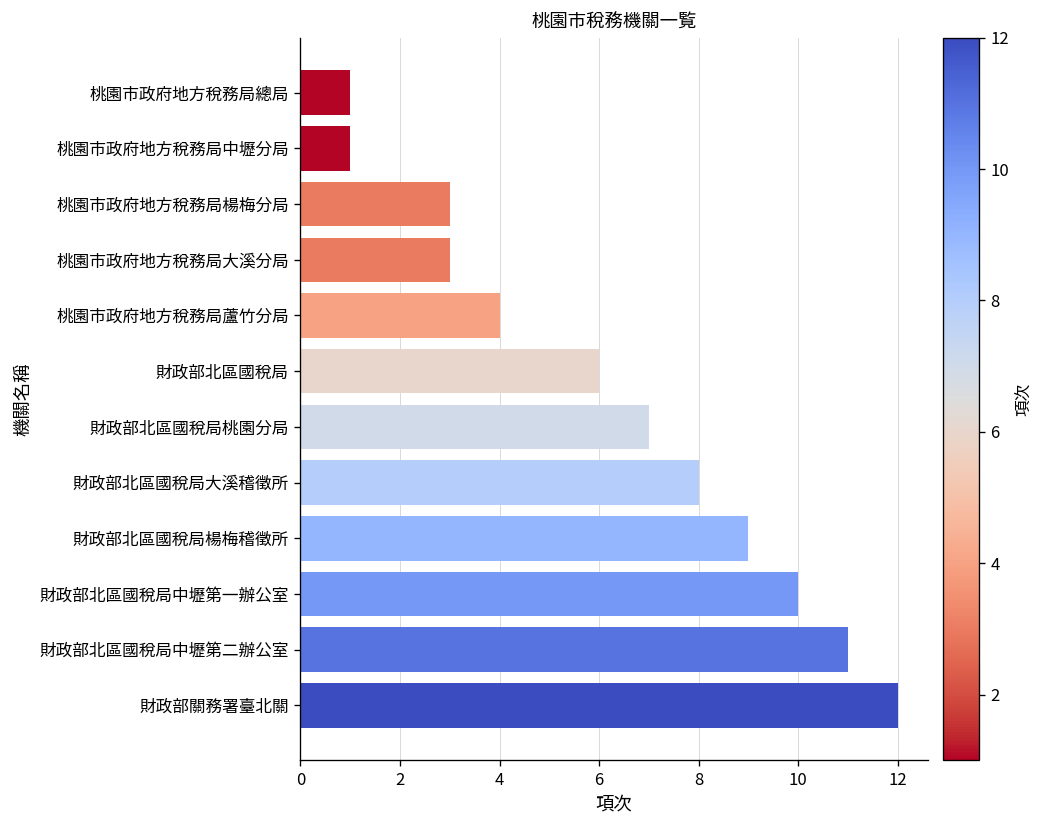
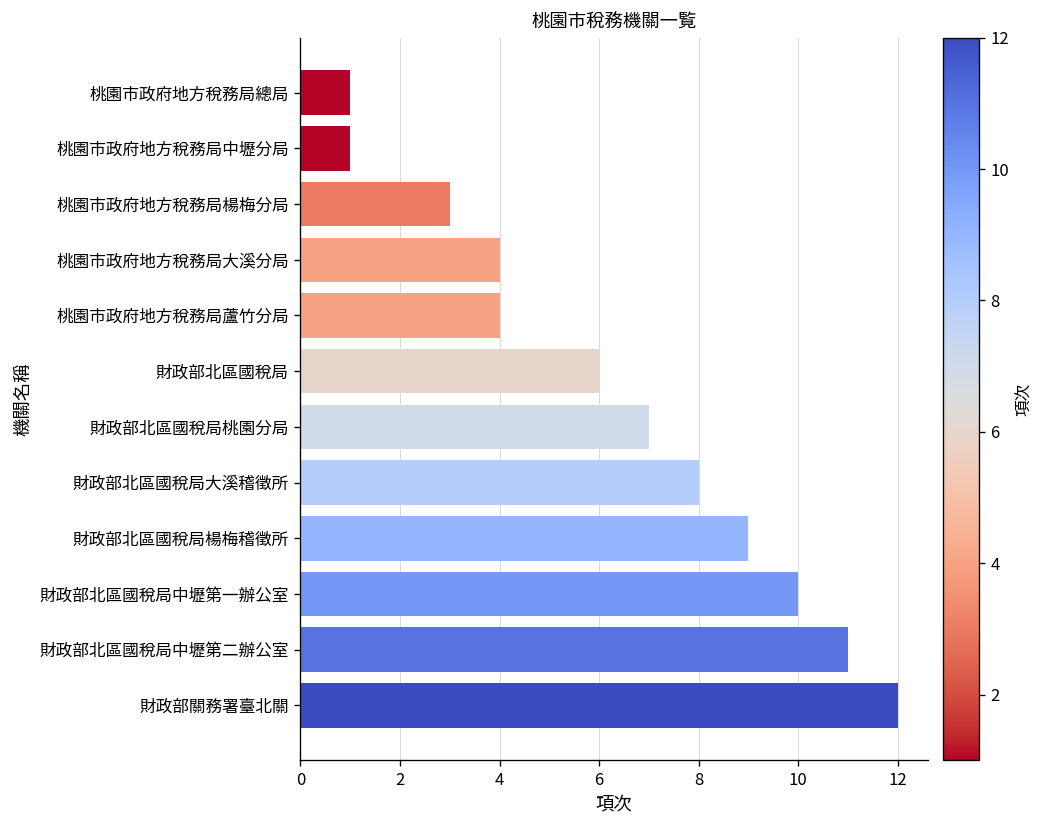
  {
    "桃園市政府地方稅務局總局": 1,
    "桃園市政府地方稅務局中壢分局": 1,
    "桃園市政府地方稅務局楊梅分局": 3,
-   "桃園市政府地方稅務局大溪分局": 3,
+   "桃園市政府地方稅務局大溪分局": 4,
    "桃園市政府地方稅務局蘆竹分局": 4,
    "財政部北區國稅局": 6,
    "財政部北區國稅局桃園分局": 7,
    "財政部北區國稅局大溪稽徵所": 8,
    "財政部北區國稅局楊梅稽徵所": 9,
    "財政部北區國稅局中壢第一辦公室": 10,
    "財政部北區國稅局中壢第二辦公室": 11,
    "財政部關務署臺北關": 12
  }
